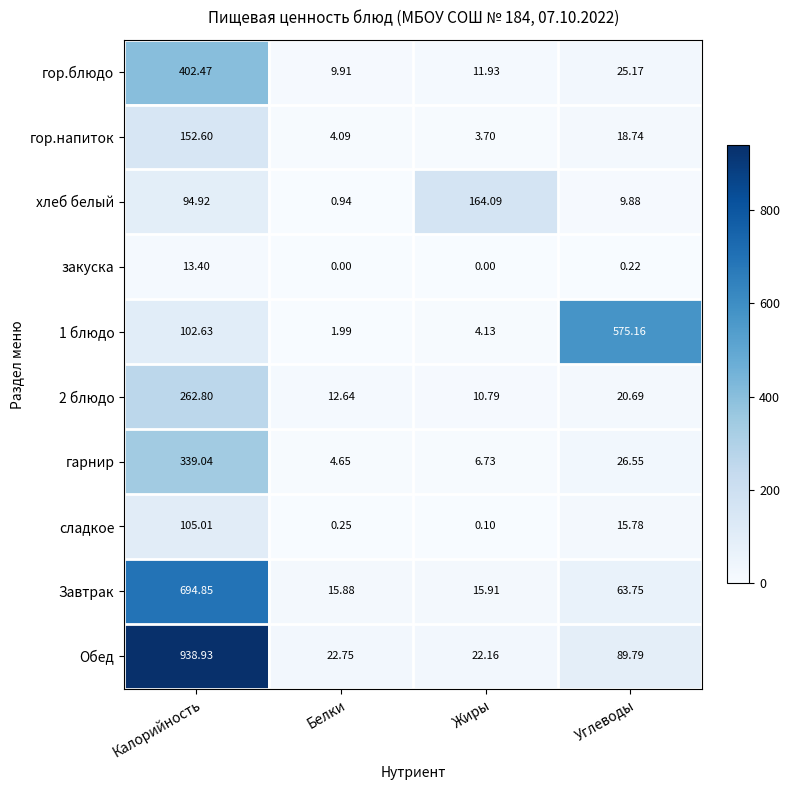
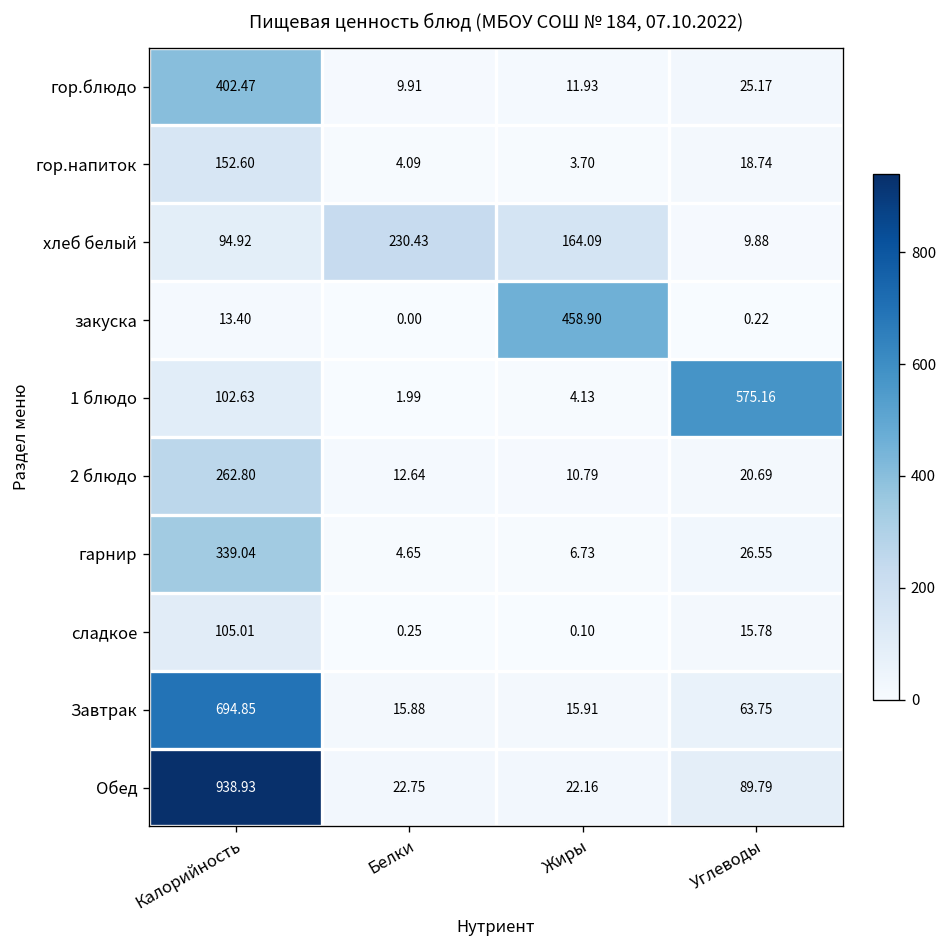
  {
    "гор.блюдо": {
      "Калорийность": 402.47,
      "Белки": 9.91,
      "Жиры": 11.93,
      "Углеводы": 25.17
    },
    "гор.напиток": {
      "Калорийность": 152.60,
      "Белки": 4.09,
      "Жиры": 3.70,
      "Углеводы": 18.74
    },
    "хлеб белый": {
      "Калорийность": 94.92,
-     "Белки": 0.94,
+     "Белки": 230.43,
      "Жиры": 164.09,
      "Углеводы": 9.88
    },
    "закуска": {
      "Калорийность": 13.40,
      "Белки": 0.00,
-     "Жиры": 0.00,
+     "Жиры": 458.90,
      "Углеводы": 0.22
    },
    "1 блюдо": {
      "Калорийность": 102.63,
      "Белки": 1.99,
      "Жиры": 4.13,
      "Углеводы": 575.16
    },
    "2 блюдо": {
      "Калорийность": 262.80,
      "Белки": 12.64,
      "Жиры": 10.79,
      "Углеводы": 20.69
    },
    "гарнир": {
      "Калорийность": 339.04,
      "Белки": 4.65,
      "Жиры": 6.73,
      "Углеводы": 26.55
    },
    "сладкое": {
      "Калорийность": 105.01,
      "Белки": 0.25,
      "Жиры": 0.10,
      "Углеводы": 15.78
    },
    "Завтрак": {
      "Калорийность": 694.85,
      "Белки": 15.88,
      "Жиры": 15.91,
      "Углеводы": 63.75
    },
    "Обед": {
      "Калорийность": 938.93,
      "Белки": 22.75,
      "Жиры": 22.16,
      "Углеводы": 89.79
    }
  }
